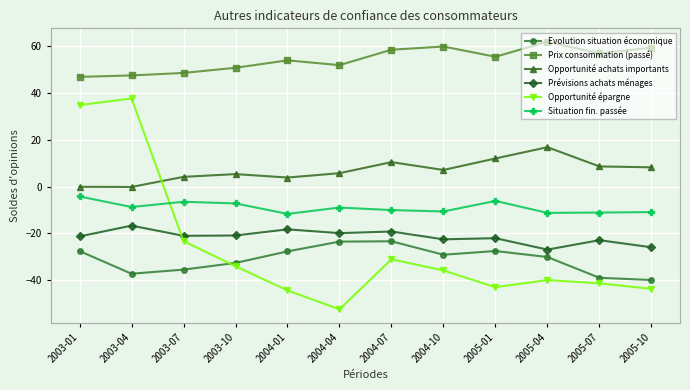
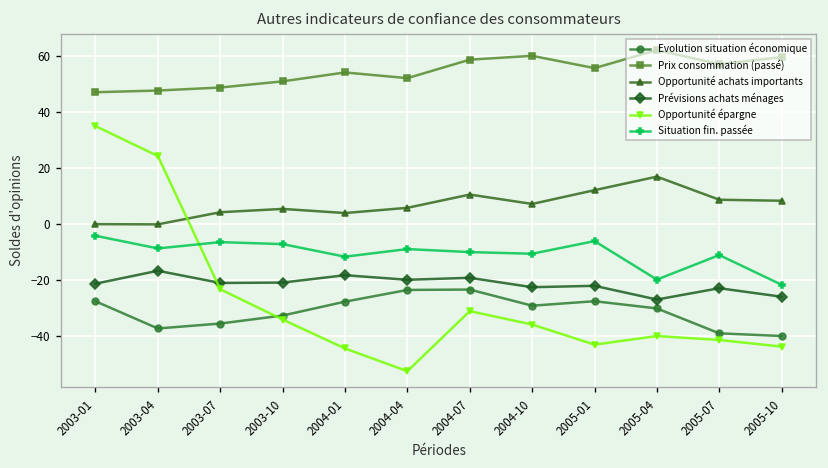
  {
    "Opportunité épargne": {
      "2003-01": 35,
-     "2003-04": 38,
+     "2003-04": 24,
      "2003-07": -23,
      "2003-10": -34,
      "2004-01": -44,
      "2004-04": -53,
      "2004-07": -31,
      "2004-10": -36,
      "2005-01": -43,
      "2005-04": -40,
      "2005-07": -41,
      "2005-10": -44
    },
    "Situation fin. passée": {
      "2003-01": -4,
      "2003-04": -9,
      "2003-07": -7,
      "2003-10": -7,
      "2004-01": -12,
      "2004-04": -9,
      "2004-07": -10,
      "2004-10": -11,
      "2005-01": -6,
-     "2005-04": -11,
+     "2005-04": -20,
      "2005-07": -11,
-     "2005-10": -11
+     "2005-10": -22
    }
  }
